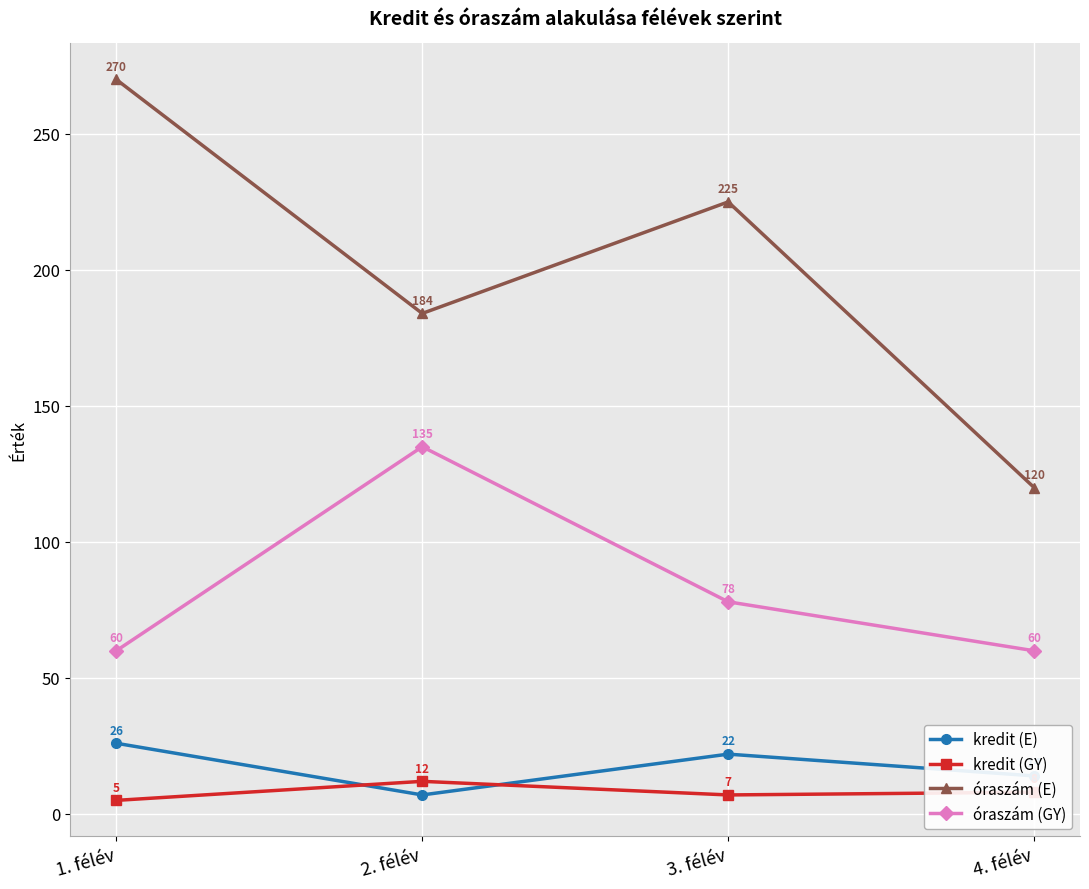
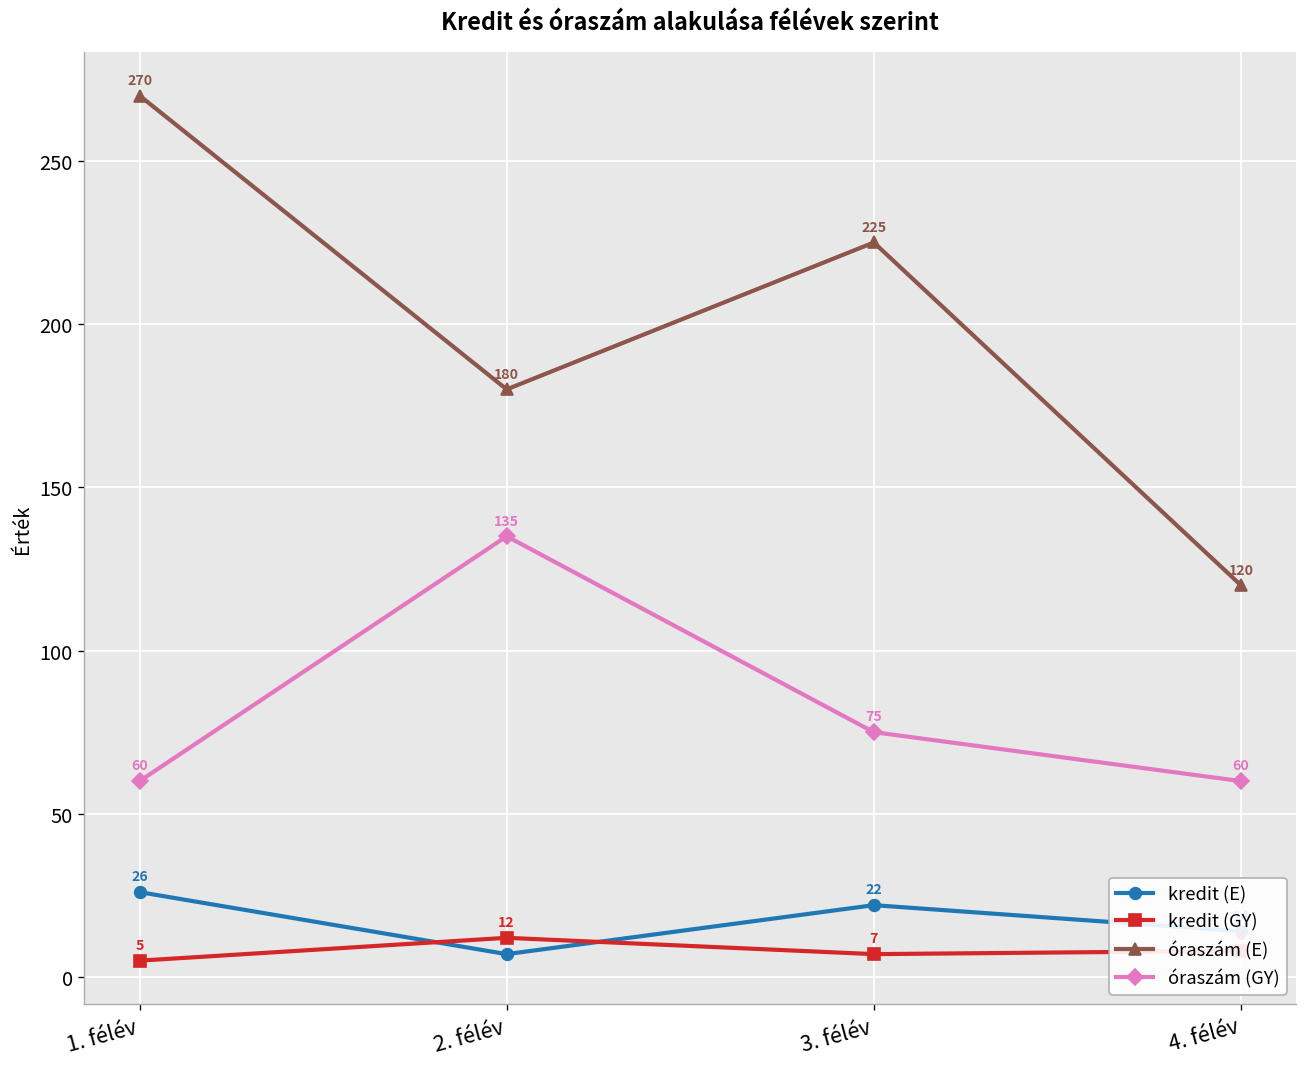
  {
    "kredit (E)": {
      "1. félév": 26,
      "3. félév": 22
    },
    "kredit (GY)": {
      "1. félév": 5,
      "2. félév": 12,
      "3. félév": 7
    },
    "óraszám (E)": {
      "1. félév": 270,
-     "2. félév": 184,
+     "2. félév": 180,
      "3. félév": 225,
      "4. félév": 120
    },
    "óraszám (GY)": {
      "1. félév": 60,
      "2. félév": 135,
-     "3. félév": 78,
+     "3. félév": 75,
      "4. félév": 60
    }
  }
